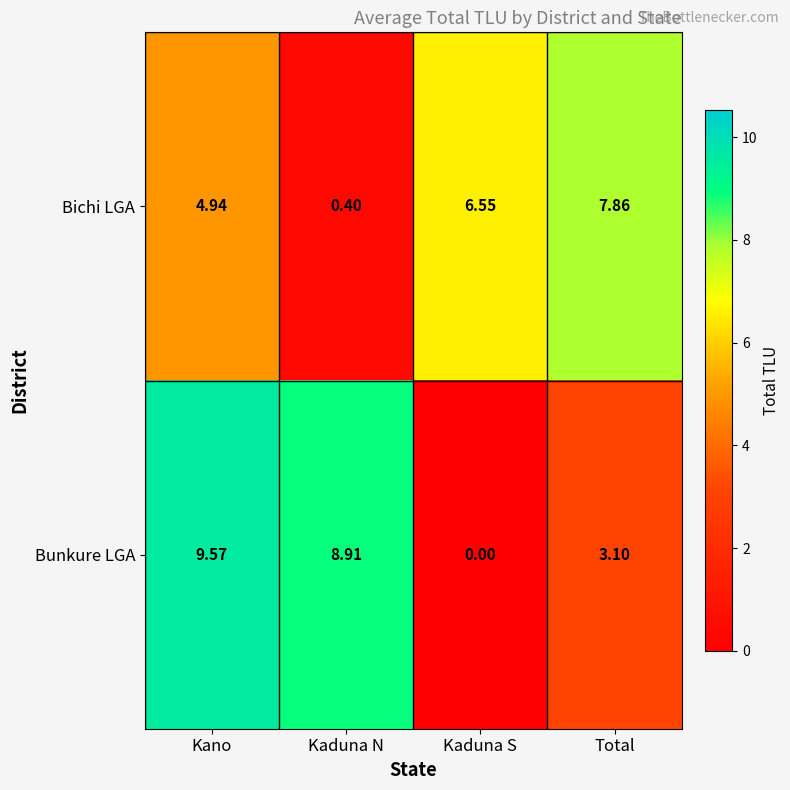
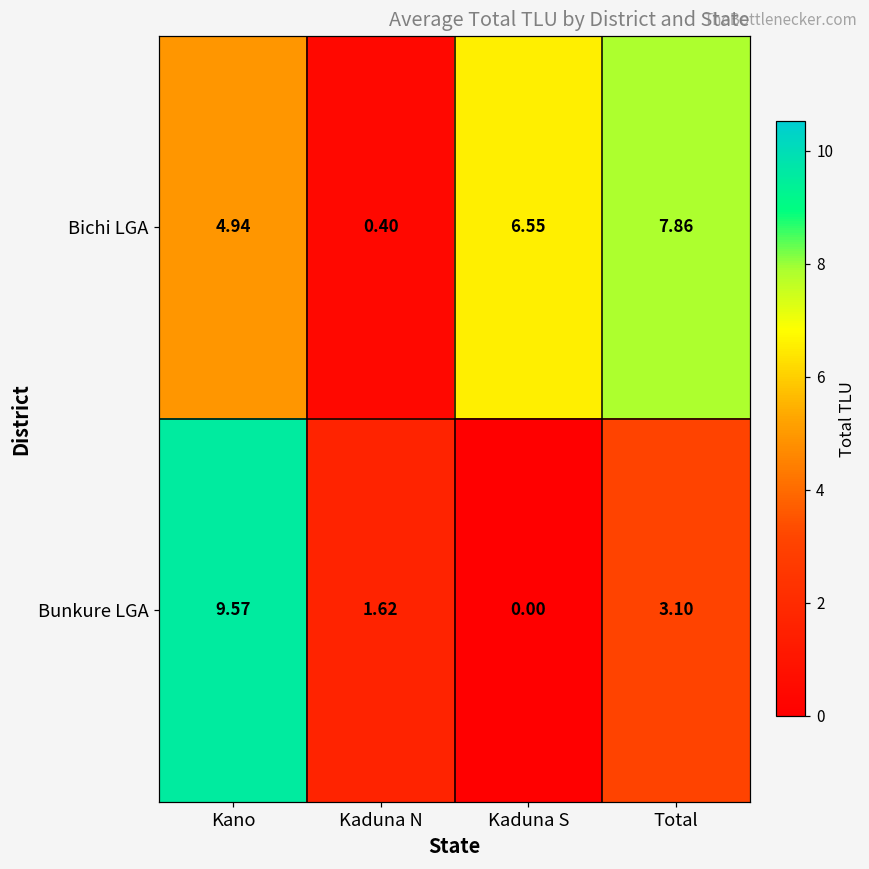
  {
    "Bichi LGA": {
      "Kano": 4.94,
      "Kaduna N": 0.40,
      "Kaduna S": 6.55,
      "Total": 7.86
    },
    "Bunkure LGA": {
      "Kano": 9.57,
-     "Kaduna N": 8.91,
+     "Kaduna N": 1.62,
      "Kaduna S": 0.00,
      "Total": 3.10
    }
  }
